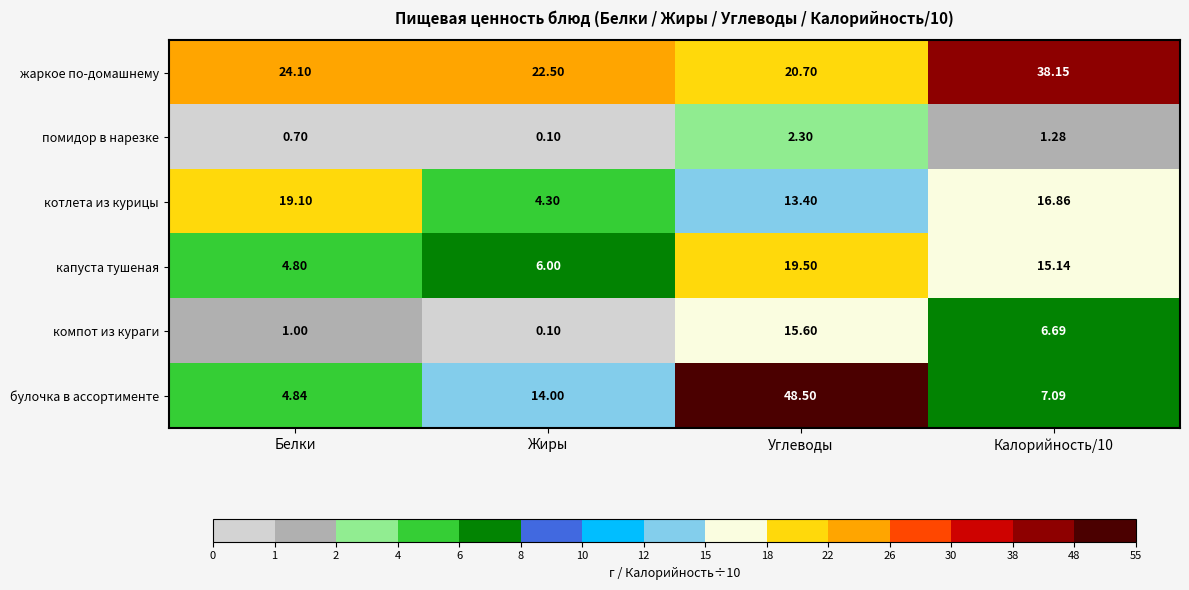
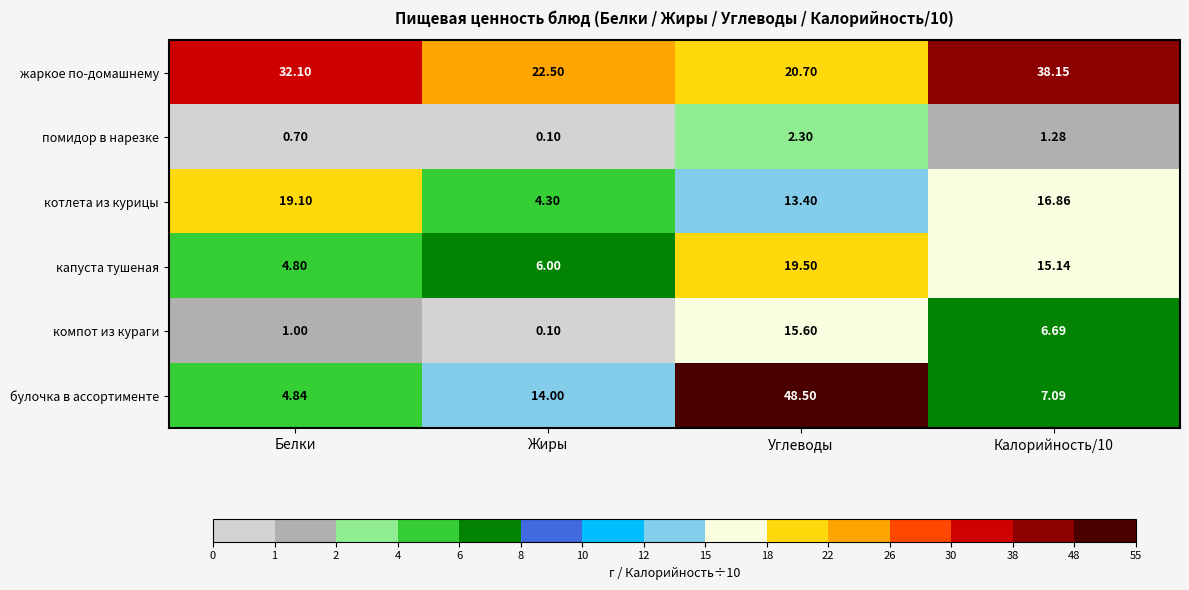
  {
    "жаркое по-домашнему": {
-     "Белки": 24.10,
+     "Белки": 32.10,
      "Жиры": 22.50,
      "Углеводы": 20.70,
      "Калорийность/10": 38.15
    },
    "помидор в нарезке": {
      "Белки": 0.70,
      "Жиры": 0.10,
      "Углеводы": 2.30,
      "Калорийность/10": 1.28
    },
    "котлета из курицы": {
      "Белки": 19.10,
      "Жиры": 4.30,
      "Углеводы": 13.40,
      "Калорийность/10": 16.86
    },
    "капуста тушеная": {
      "Белки": 4.80,
      "Жиры": 6.00,
      "Углеводы": 19.50,
      "Калорийность/10": 15.14
    },
    "компот из кураги": {
      "Белки": 1.00,
      "Жиры": 0.10,
      "Углеводы": 15.60,
      "Калорийность/10": 6.69
    },
    "булочка в ассортименте": {
      "Белки": 4.84,
      "Жиры": 14.00,
      "Углеводы": 48.50,
      "Калорийность/10": 7.09
    }
  }
